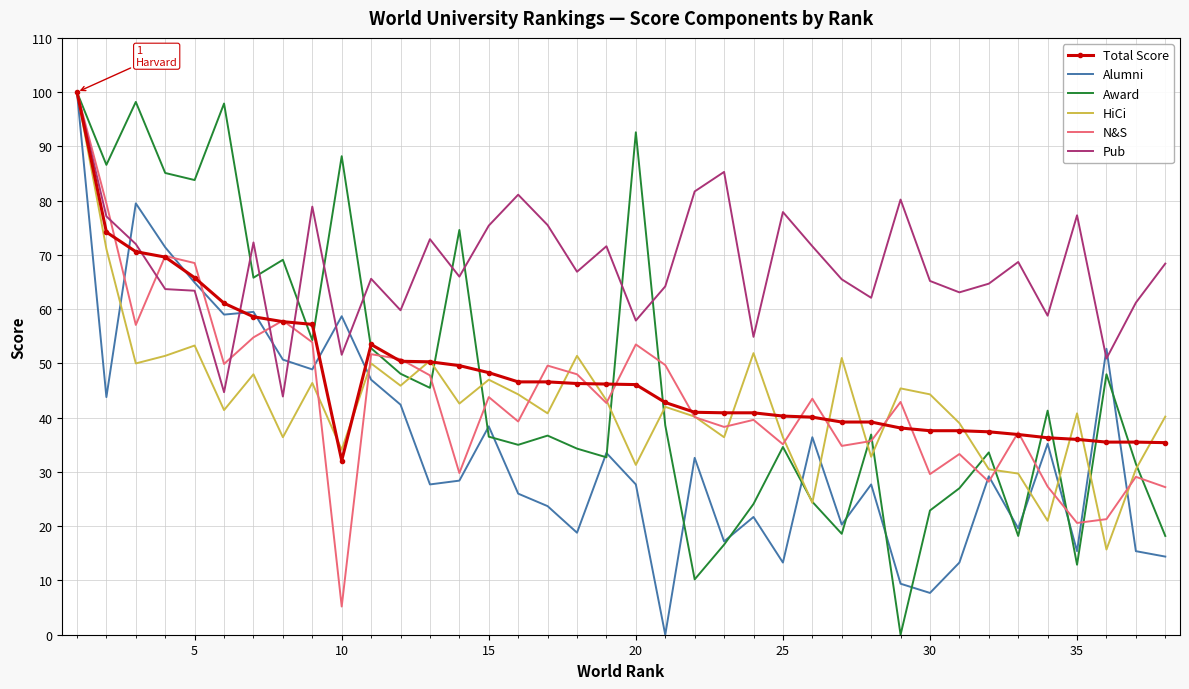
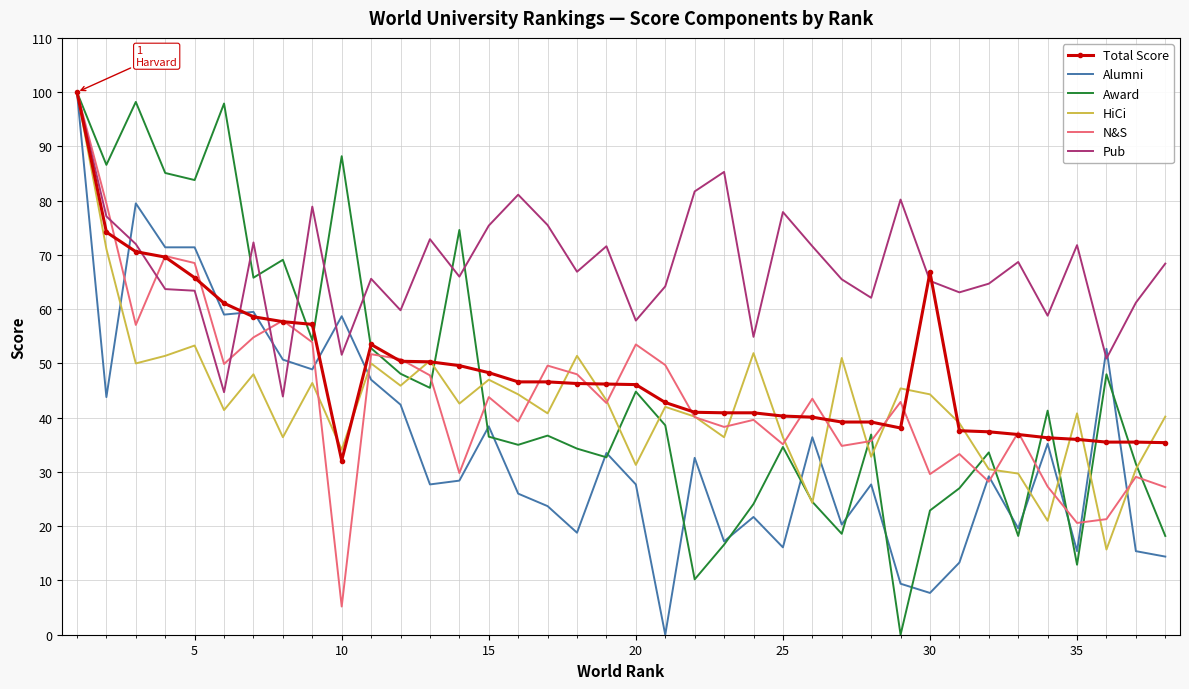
  {
    "Total Score": {
      "5": 66,
      "10": 32,
      "15": 48,
      "20": 46,
      "25": 40,
-     "30": 38,
+     "30": 67,
      "35": 36
    },
    "Alumni": {
-     "5": 65,
+     "5": 71,
      "10": 59,
      "15": 38,
      "20": 28,
-     "25": 13,
+     "25": 16,
      "30": 8,
      "35": 15
    },
    "Award": {
      "5": 84,
      "10": 88,
      "15": 37,
-     "20": 93,
+     "20": 45,
      "25": 35,
      "30": 23,
      "35": 13
    },
    "HiCi": {
      "5": 53,
      "10": 34,
      "15": 47,
      "20": 31,
      "25": 36,
      "30": 44,
      "35": 41
    },
    "N&S": {
      "5": 69,
      "10": 5,
      "15": 44,
      "20": 54,
      "25": 35,
      "30": 30,
      "35": 21
    },
    "Pub": {
      "5": 63,
      "10": 52,
      "15": 75,
      "20": 58,
      "25": 78,
      "30": 65,
-     "35": 77
+     "35": 72
    }
  }
